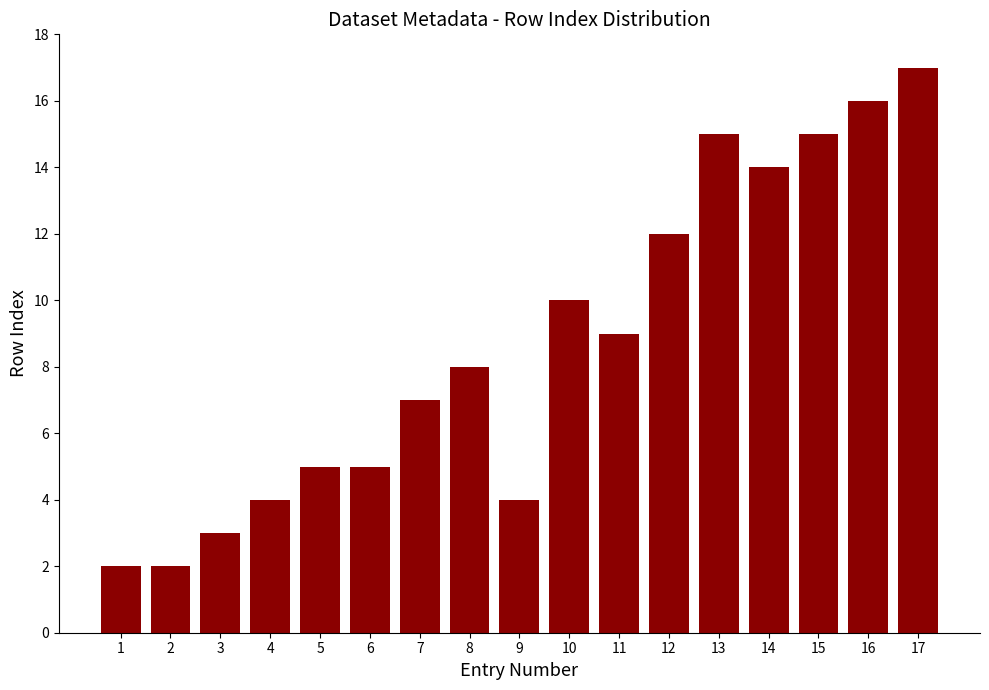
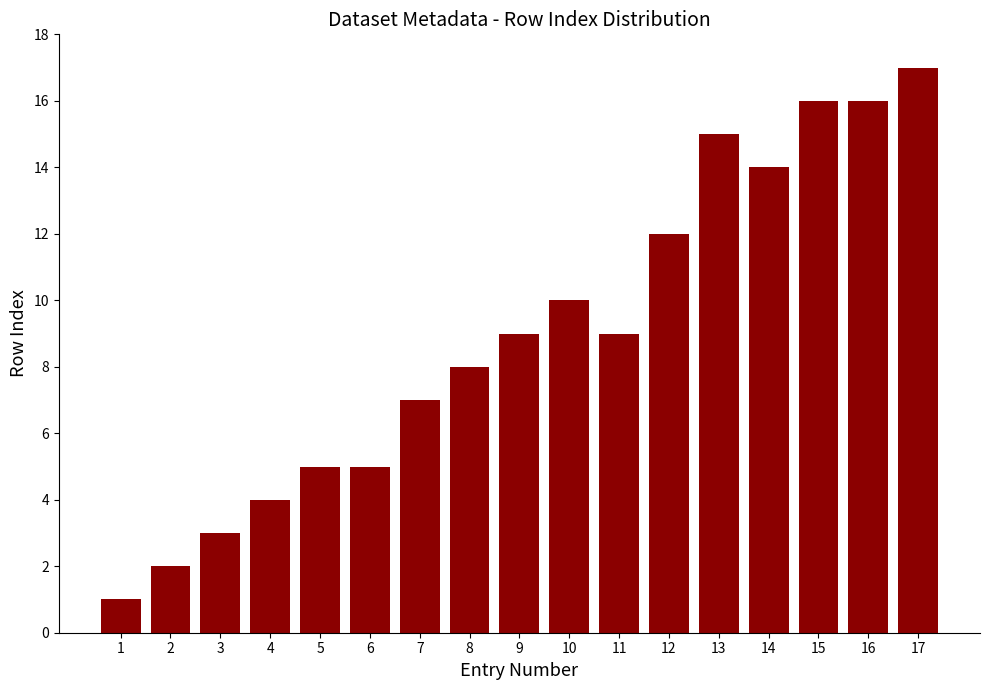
  {
-   "1": 2,
+   "1": 1,
    "2": 2,
    "3": 3,
    "4": 4,
    "5": 5,
    "6": 5,
    "7": 7,
    "8": 8,
-   "9": 4,
+   "9": 9,
    "10": 10,
    "11": 9,
    "12": 12,
    "13": 15,
    "14": 14,
-   "15": 15,
+   "15": 16,
    "16": 16,
    "17": 17
  }
